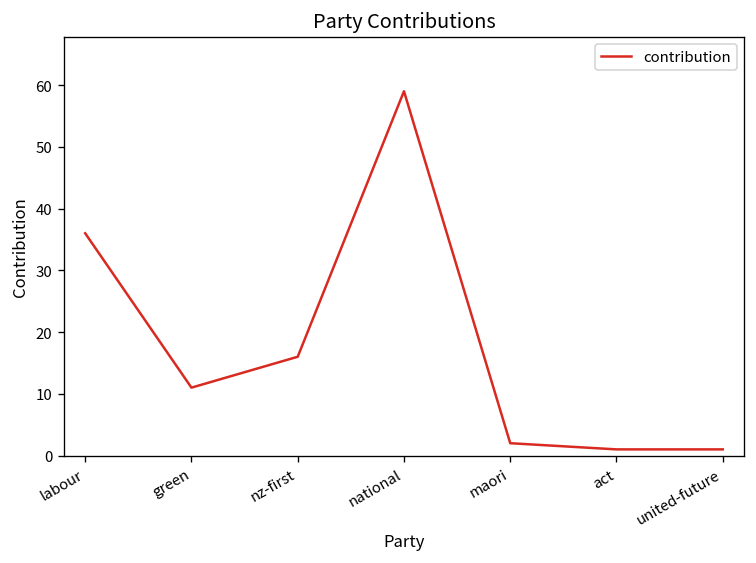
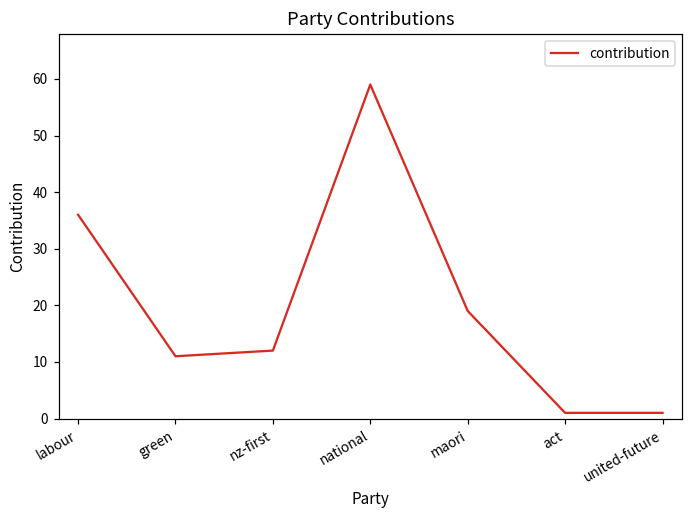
  {
    "labour": 36,
    "green": 11,
-   "nz-first": 16,
+   "nz-first": 12,
    "national": 59,
-   "maori": 2,
+   "maori": 19,
    "act": 1,
    "united-future": 1
  }
